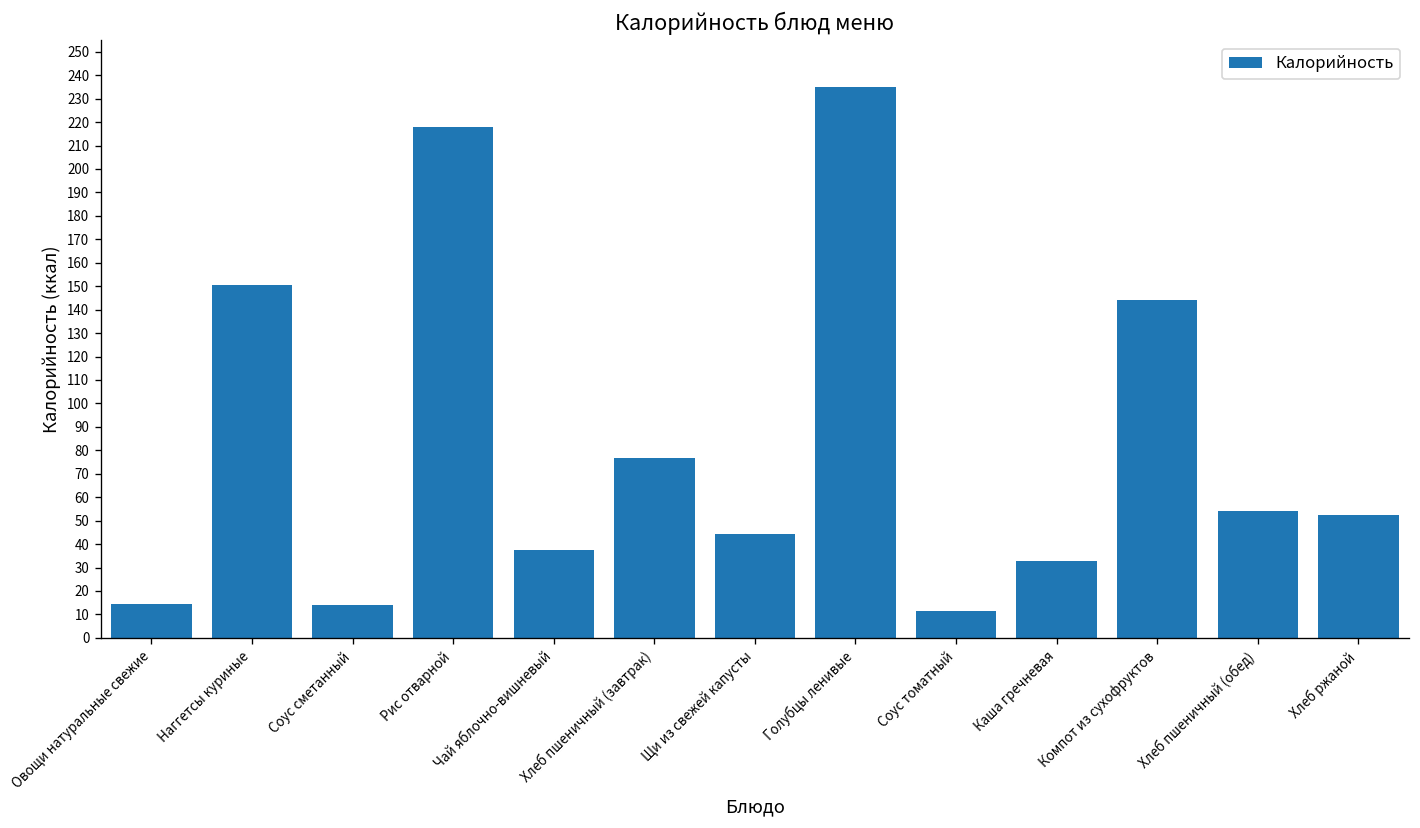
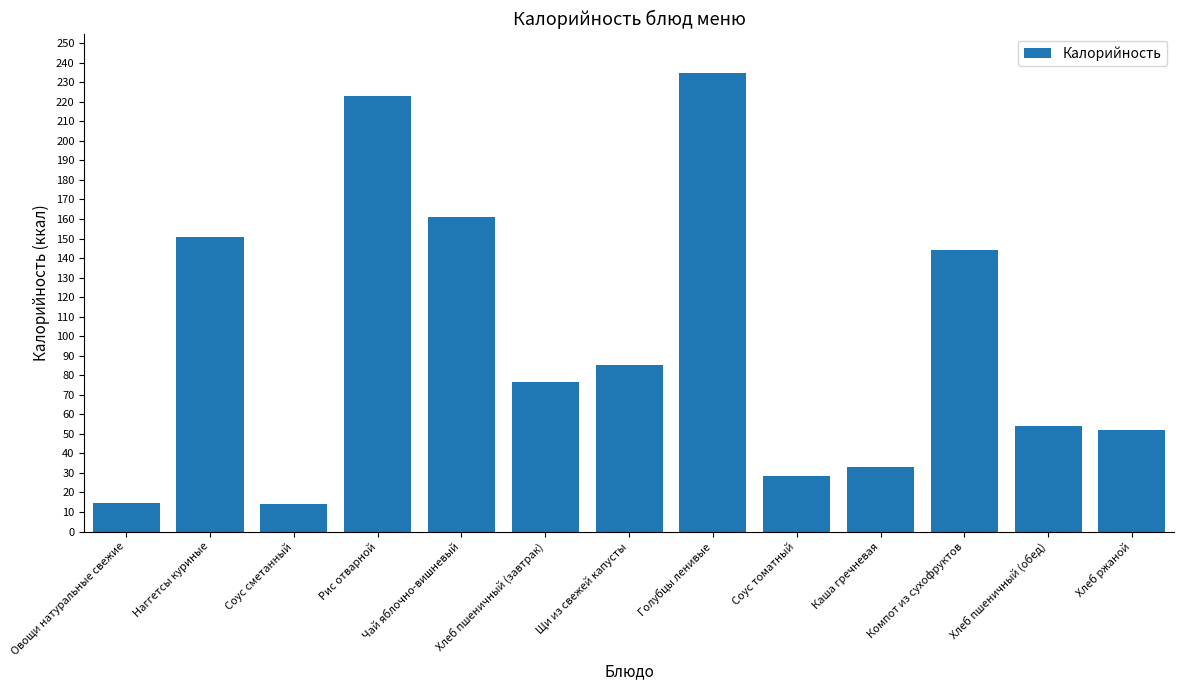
  {
    "Овощи натуральные свежие": 14,
    "Наггетсы куриные": 151,
    "Соус сметанный": 14,
-   "Рис отварной": 218,
-   "Чай яблочно-вишневый": 37,
+   "Рис отварной": 223,
+   "Чай яблочно-вишневый": 161,
    "Хлеб пшеничный (завтрак)": 77,
-   "Щи из свежей капусты": 44,
+   "Щи из свежей капусты": 85,
    "Голубцы ленивые": 235,
-   "Соус томатный": 12,
+   "Соус томатный": 28,
    "Каша гречневая": 33,
    "Компот из сухофруктов": 144,
    "Хлеб пшеничный (обед)": 54,
    "Хлеб ржаной": 52
  }
